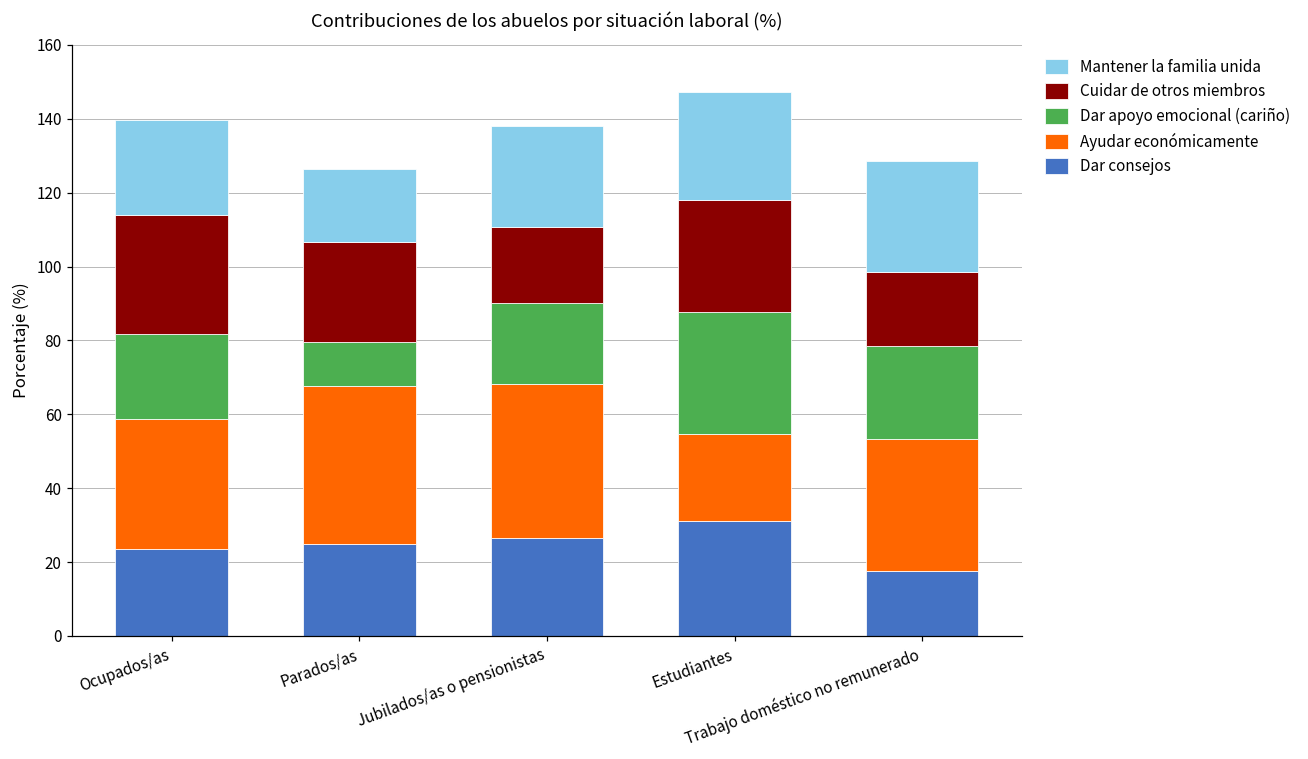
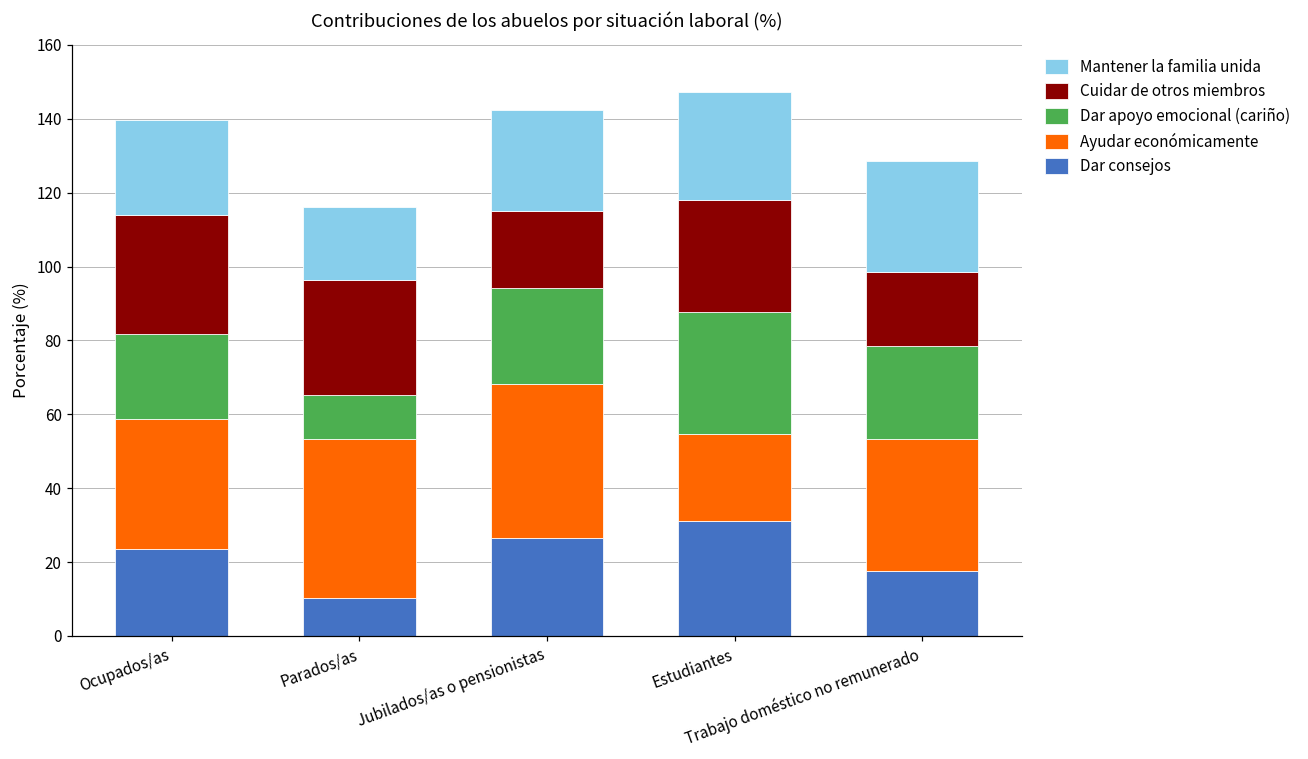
  {
    "Dar consejos": {
      "Ocupados/as": 24,
-     "Parados/as": 25,
+     "Parados/as": 10,
      "Jubilados/as o pensionistas": 27,
      "Estudiantes": 31,
      "Trabajo doméstico no remunerado": 18
    },
    "Ayudar económicamente": {
      "Ocupados/as": 35,
      "Parados/as": 43,
      "Jubilados/as o pensionistas": 42,
      "Estudiantes": 24,
      "Trabajo doméstico no remunerado": 36
    },
    "Dar apoyo emocional (cariño)": {
      "Ocupados/as": 23,
      "Parados/as": 12,
-     "Jubilados/as o pensionistas": 22,
+     "Jubilados/as o pensionistas": 26,
      "Estudiantes": 33,
      "Trabajo doméstico no remunerado": 25
    },
    "Cuidar de otros miembros": {
      "Ocupados/as": 32,
-     "Parados/as": 27,
+     "Parados/as": 31,
      "Jubilados/as o pensionistas": 21,
      "Estudiantes": 30,
      "Trabajo doméstico no remunerado": 20
    },
    "Mantener la familia unida": {
      "Ocupados/as": 26,
      "Parados/as": 20,
      "Jubilados/as o pensionistas": 27,
      "Estudiantes": 29,
      "Trabajo doméstico no remunerado": 30
    }
  }
